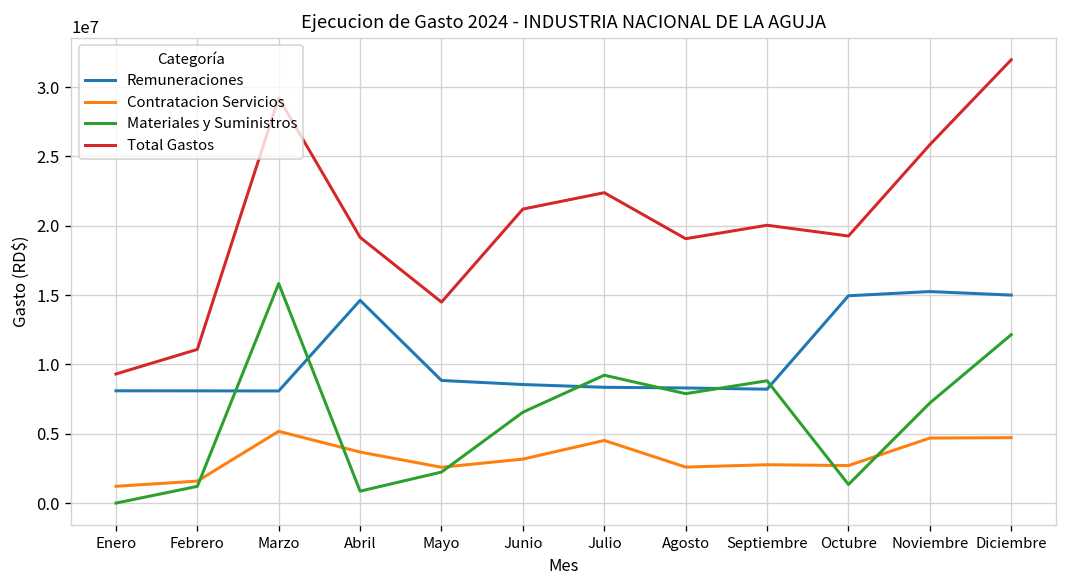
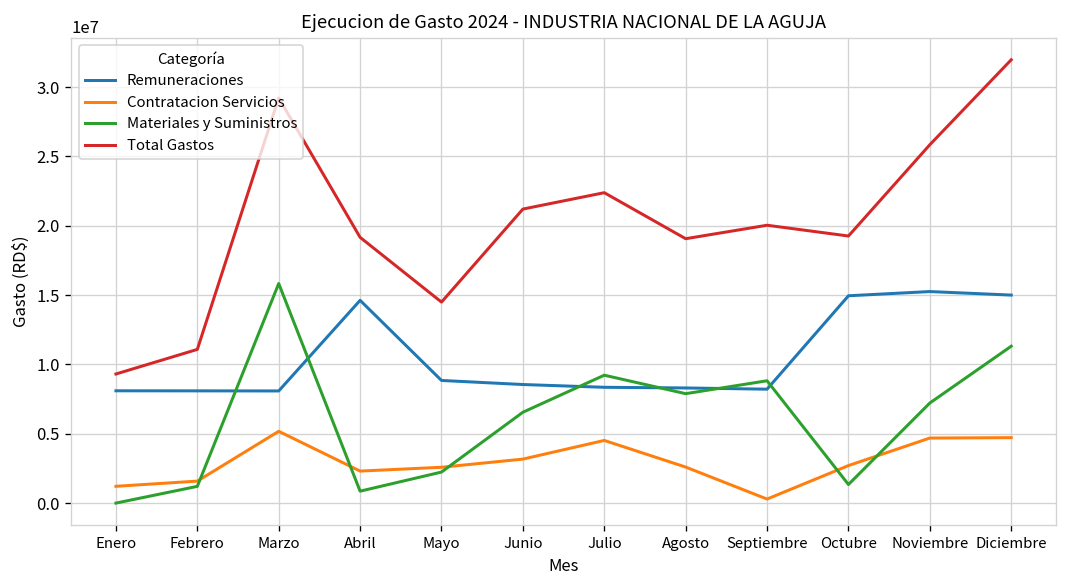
  {
    "Remuneraciones": {
      "Enero": 8100000,
      "Febrero": 8100000,
      "Marzo": 8100000,
      "Abril": 14600000,
      "Mayo": 8800000,
      "Junio": 8600000,
      "Julio": 8400000,
      "Agosto": 8300000,
      "Septiembre": 8200000,
      "Octubre": 15000000,
      "Noviembre": 15300000,
      "Diciembre": 15000000
    },
    "Contratacion Servicios": {
      "Enero": 1200000,
      "Febrero": 1600000,
      "Marzo": 5200000,
-     "Abril": 3700000,
+     "Abril": 2300000,
      "Mayo": 2600000,
      "Junio": 3200000,
      "Julio": 4500000,
      "Agosto": 2600000,
-     "Septiembre": 2800000,
+     "Septiembre": 300000,
      "Octubre": 2700000,
      "Noviembre": 4700000,
      "Diciembre": 4700000
    },
    "Materiales y Suministros": {
      "Enero": 0,
      "Febrero": 1200000,
      "Marzo": 15800000,
      "Abril": 900000,
      "Mayo": 2200000,
      "Junio": 6600000,
      "Julio": 9200000,
      "Agosto": 7900000,
      "Septiembre": 8800000,
      "Octubre": 1300000,
      "Noviembre": 7200000,
-     "Diciembre": 12100000
+     "Diciembre": 11300000
    },
    "Total Gastos": {
      "Enero": 9300000,
      "Febrero": 11100000,
      "Abril": 19200000,
      "Mayo": 14500000,
      "Junio": 21200000,
      "Julio": 22400000,
      "Agosto": 19100000,
      "Septiembre": 20000000,
      "Octubre": 19300000,
      "Noviembre": 25800000,
      "Diciembre": 32000000
    }
  }
